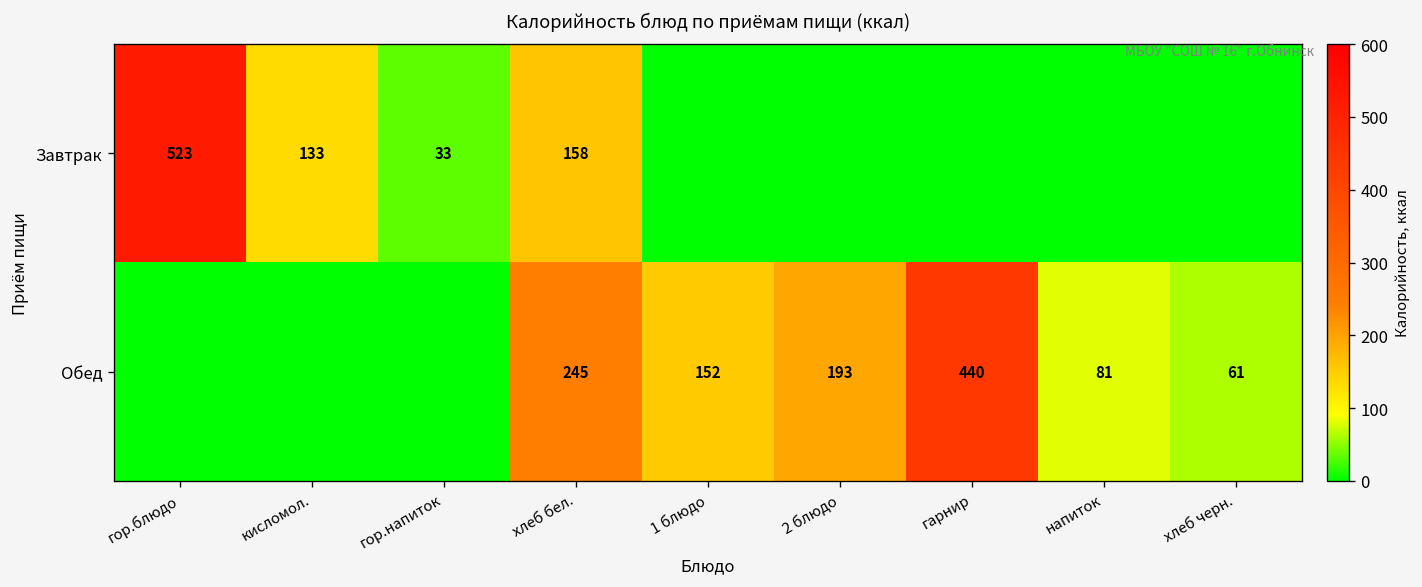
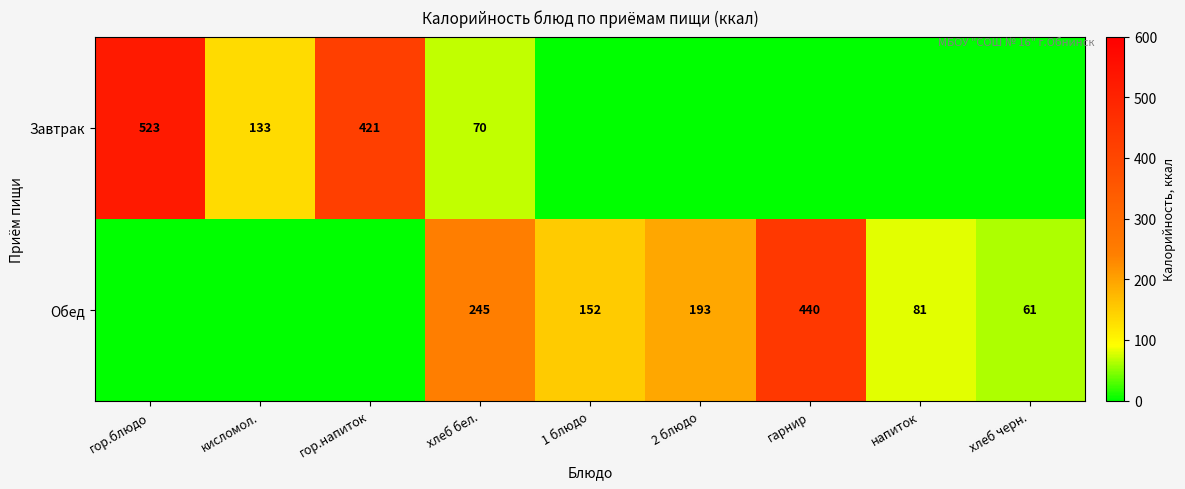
  {
    "Завтрак": {
      "гор.блюдо": "523",
      "кисломол.": "133",
-     "гор.напиток": "33",
-     "хлеб бел.": "158",
+     "гор.напиток": "421",
+     "хлеб бел.": "70",
      "хлеб черн.": "16\""
    },
    "Обед": {
      "хлеб бел.": "245",
      "1 блюдо": "152",
      "2 блюдо": "193",
      "гарнир": "440",
      "напиток": "81",
      "хлеб черн.": "61"
    }
  }
